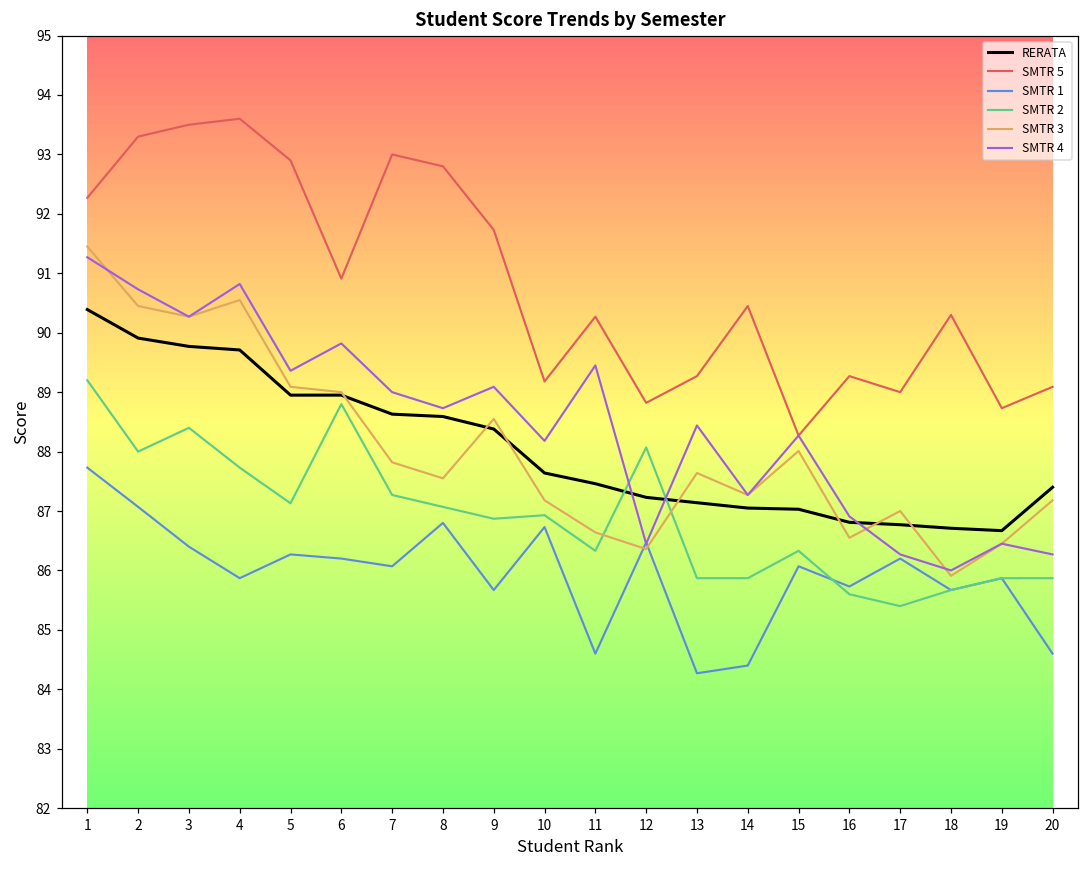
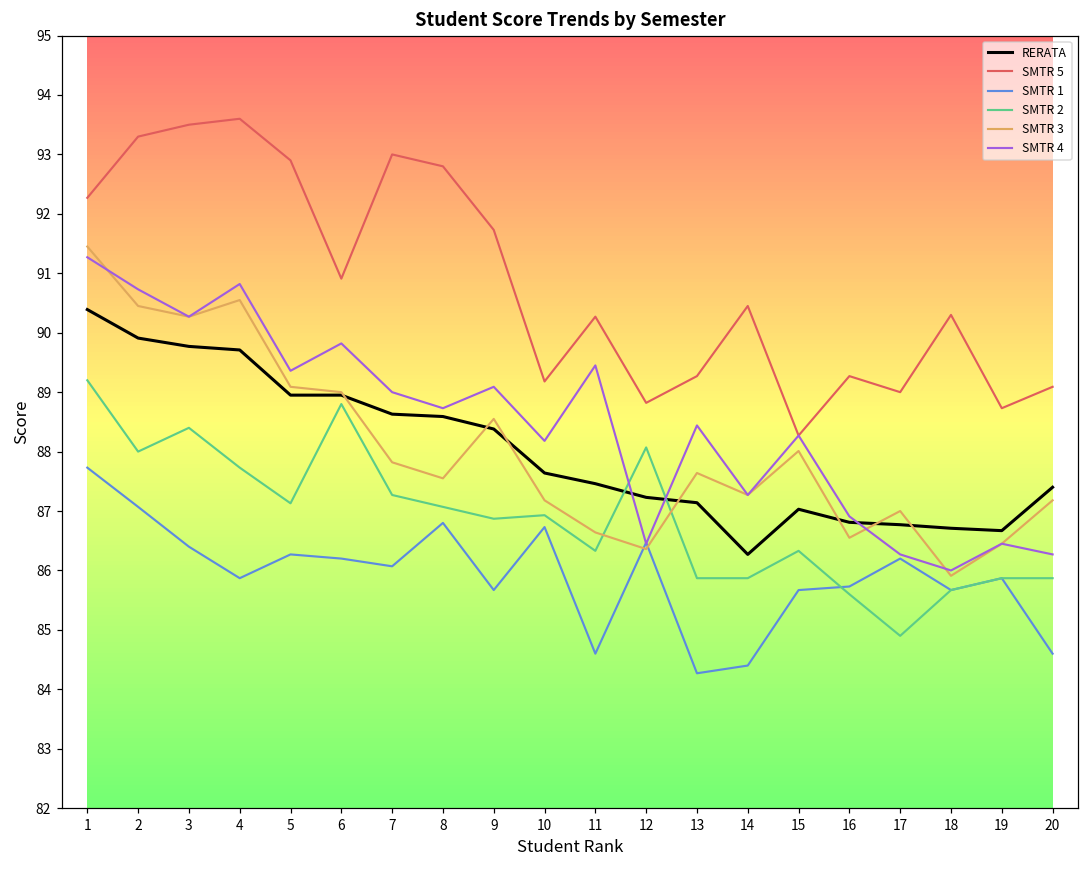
  {
    "RERATA": {
      "1": 90.4,
      "2": 89.9,
      "3": 89.8,
      "4": 89.7,
      "5": 89.0,
      "6": 89.0,
      "7": 88.6,
      "8": 88.6,
      "9": 88.4,
      "10": 87.6,
      "11": 87.5,
      "12": 87.2,
      "13": 87.1,
-     "14": 87.1,
+     "14": 86.3,
      "15": 87.0,
      "16": 86.8,
      "17": 86.8,
      "18": 86.7,
      "19": 86.7,
      "20": 87.4
    },
    "SMTR 5": {
      "1": 92.3,
      "2": 93.3,
      "3": 93.5,
      "4": 93.6,
      "5": 92.9,
      "6": 90.9,
      "7": 93.0,
      "8": 92.8,
      "9": 91.7,
      "10": 89.2,
      "11": 90.3,
      "12": 88.8,
      "13": 89.3,
      "14": 90.5,
      "16": 89.3,
      "17": 89.0,
      "18": 90.3,
      "19": 88.7,
      "20": 89.1
    },
    "SMTR 1": {
      "1": 87.7,
      "2": 87.1,
      "3": 86.4,
      "4": 85.9,
      "5": 86.3,
      "6": 86.2,
      "7": 86.1,
      "8": 86.8,
      "9": 85.7,
      "10": 86.7,
      "11": 84.6,
      "13": 84.3,
      "14": 84.4,
-     "15": 86.1,
+     "15": 85.7,
      "16": 85.7,
      "17": 86.2,
      "20": 84.6
    },
    "SMTR 2": {
      "1": 89.2,
      "2": 88.0,
      "3": 88.4,
      "4": 87.7,
      "5": 87.1,
      "6": 88.8,
      "7": 87.3,
      "8": 87.1,
      "9": 86.9,
      "10": 86.9,
      "11": 86.3,
      "12": 88.1,
      "13": 85.9,
      "14": 85.9,
      "15": 86.3,
      "16": 85.6,
-     "17": 85.4,
+     "17": 84.9,
      "20": 85.9
    },
    "SMTR 3": {
      "1": 91.5,
      "2": 90.5,
      "4": 90.6,
      "5": 89.1,
      "6": 89.0,
      "7": 87.8,
      "8": 87.6,
      "9": 88.6,
      "10": 87.2,
      "11": 86.6,
      "12": 86.4,
      "13": 87.6,
      "15": 88.0,
      "16": 86.6,
      "17": 87.0,
      "18": 85.9,
      "20": 87.2
    },
    "SMTR 4": {
      "1": 91.3,
      "2": 90.7,
      "4": 90.8,
      "5": 89.4,
      "6": 89.8,
      "7": 89.0,
      "8": 88.7,
      "9": 89.1,
      "10": 88.2,
      "11": 89.5,
      "13": 88.4,
      "16": 86.9,
      "17": 86.3,
      "18": 86.0,
      "20": 86.3
    }
  }
